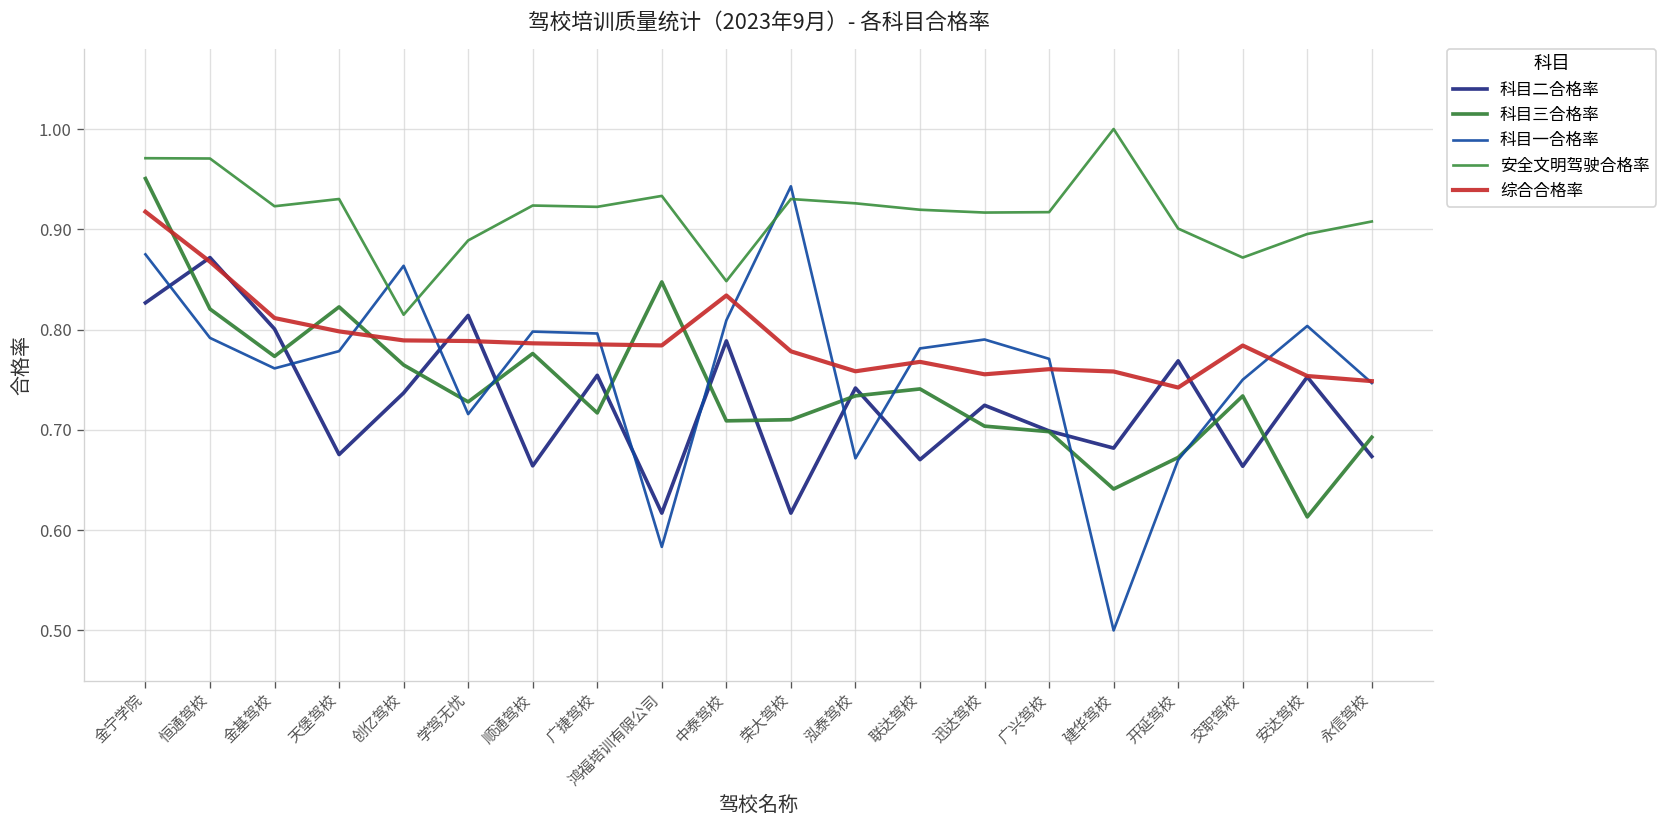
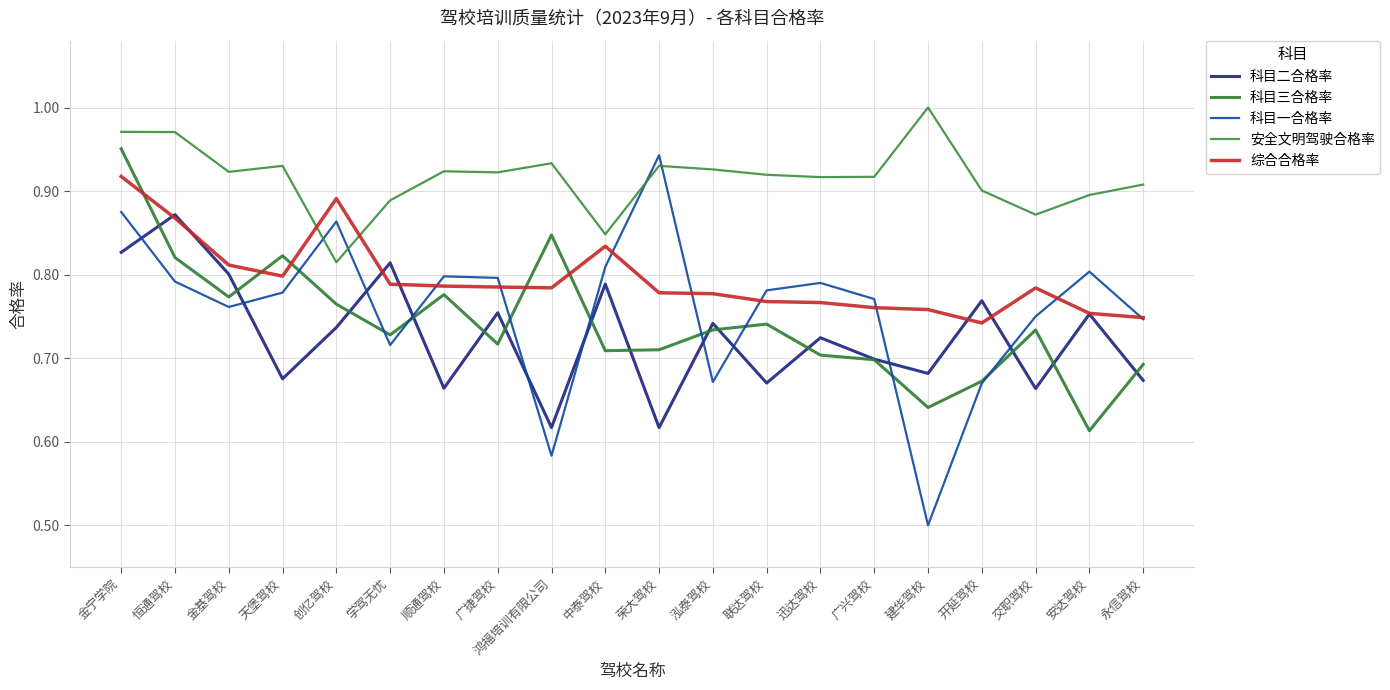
  {
    "综合合格率": {
      "金宁学院": 0.92,
      "恒通驾校": 0.87,
      "金基驾校": 0.81,
      "天堡驾校": 0.80,
-     "创亿驾校": 0.79,
+     "创亿驾校": 0.89,
      "学驾无忧": 0.79,
      "顺通驾校": 0.79,
      "广捷驾校": 0.79,
      "鸿福培训有限公司": 0.78,
      "中泰驾校": 0.83,
      "荣大驾校": 0.78,
-     "泓泰驾校": 0.76,
+     "泓泰驾校": 0.78,
      "联达驾校": 0.77,
-     "迅达驾校": 0.76,
+     "迅达驾校": 0.77,
      "广兴驾校": 0.76,
      "建华驾校": 0.76,
      "开延驾校": 0.74,
      "交职驾校": 0.78
    }
  }
